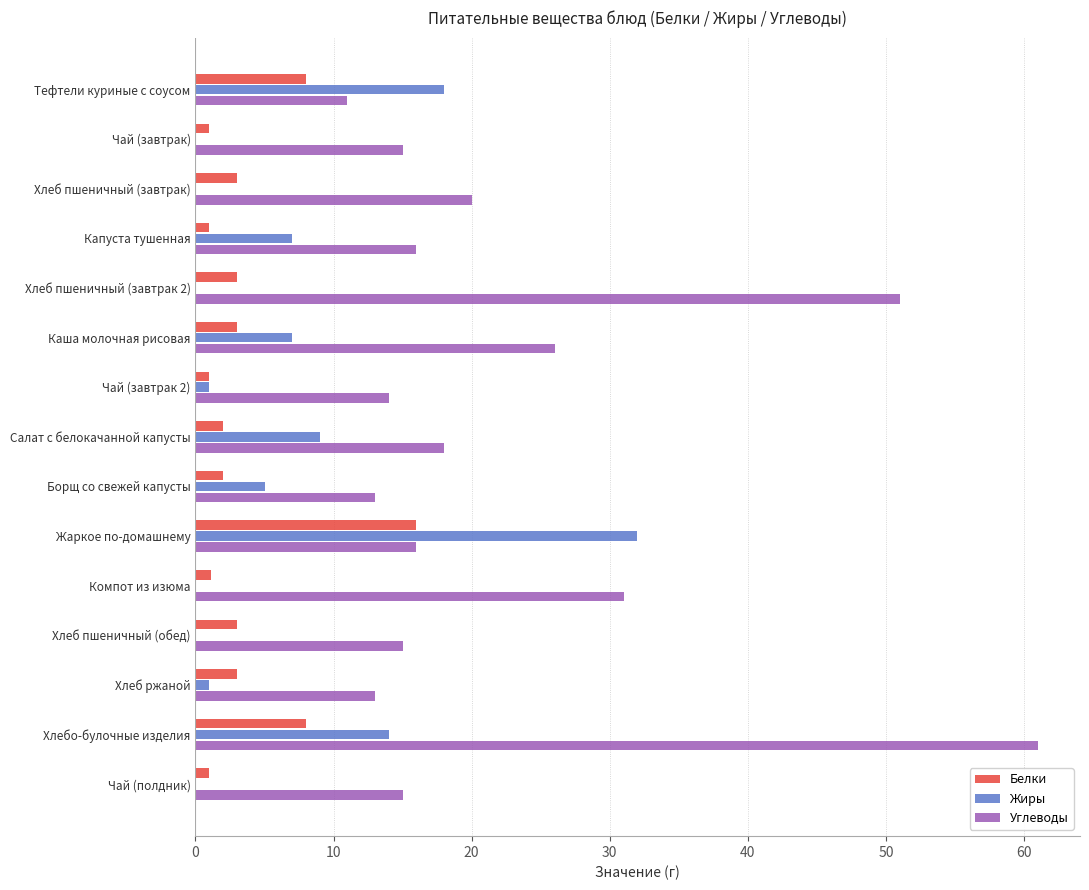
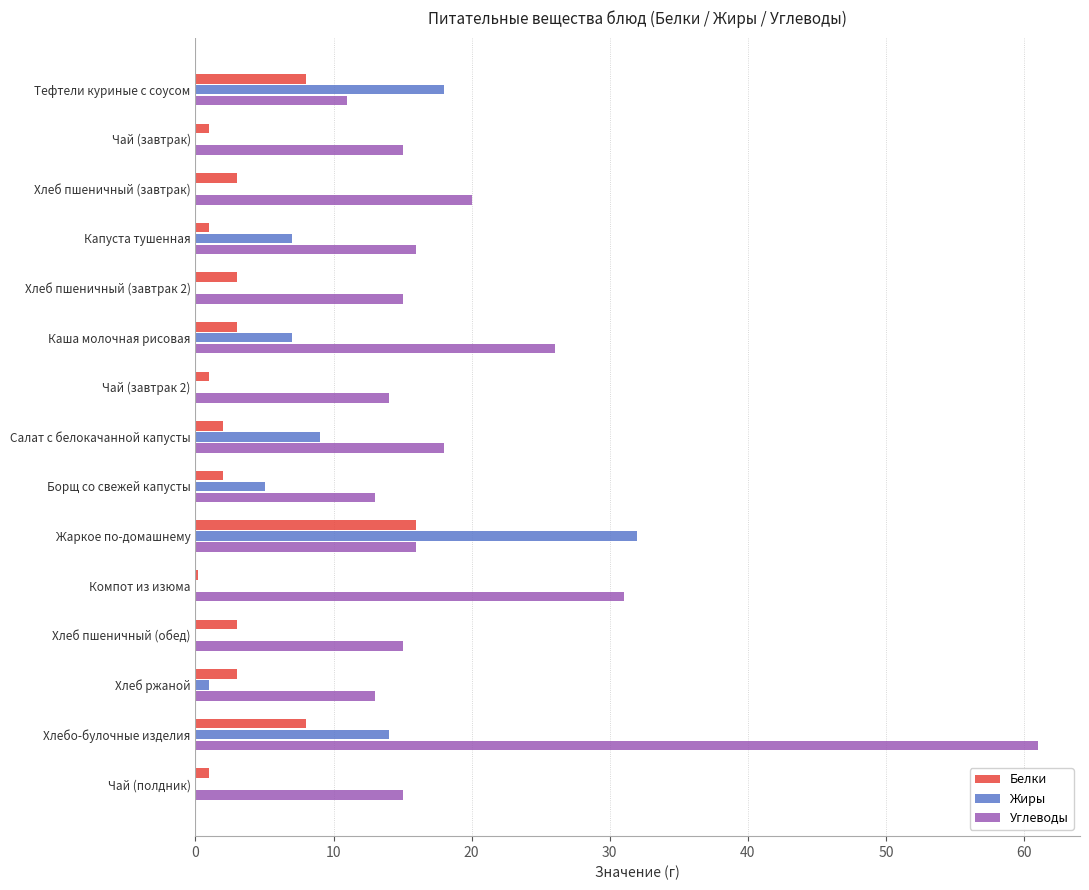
  {
    "Белки": {
      "Тефтели куриные с соусом": 8.0,
      "Чай (завтрак)": 1.0,
      "Хлеб пшеничный (завтрак)": 3.0,
      "Капуста тушенная": 1.0,
      "Хлеб пшеничный (завтрак 2)": 3.0,
      "Каша молочная рисовая": 3.0,
      "Чай (завтрак 2)": 1.0,
      "Салат с белокачанной капусты": 2.0,
      "Борщ со свежей капусты": 2.0,
      "Жаркое по-домашнему": 16.0,
-     "Компот из изюма": 1.1,
+     "Компот из изюма": 0.2,
      "Хлеб пшеничный (обед)": 3.0,
      "Хлеб ржаной": 3.0,
      "Хлебо-булочные изделия": 8.0,
      "Чай (полдник)": 1.0
    },
    "Жиры": {
      "Тефтели куриные с соусом": 18,
      "Чай (завтрак)": 0,
      "Хлеб пшеничный (завтрак)": 0,
      "Капуста тушенная": 7,
      "Хлеб пшеничный (завтрак 2)": 0,
      "Каша молочная рисовая": 7,
-     "Чай (завтрак 2)": 1,
+     "Чай (завтрак 2)": 0,
      "Салат с белокачанной капусты": 9,
      "Борщ со свежей капусты": 5,
      "Жаркое по-домашнему": 32,
      "Компот из изюма": 0,
      "Хлеб пшеничный (обед)": 0,
      "Хлеб ржаной": 1,
      "Хлебо-булочные изделия": 14,
      "Чай (полдник)": 0
    },
    "Углеводы": {
      "Тефтели куриные с соусом": 11,
      "Чай (завтрак)": 15,
      "Хлеб пшеничный (завтрак)": 20,
      "Капуста тушенная": 16,
-     "Хлеб пшеничный (завтрак 2)": 51,
+     "Хлеб пшеничный (завтрак 2)": 15,
      "Каша молочная рисовая": 26,
      "Чай (завтрак 2)": 14,
      "Салат с белокачанной капусты": 18,
      "Борщ со свежей капусты": 13,
      "Жаркое по-домашнему": 16,
      "Компот из изюма": 31,
      "Хлеб пшеничный (обед)": 15,
      "Хлеб ржаной": 13,
      "Хлебо-булочные изделия": 61,
      "Чай (полдник)": 15
    }
  }
